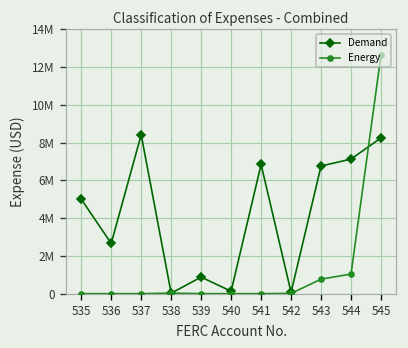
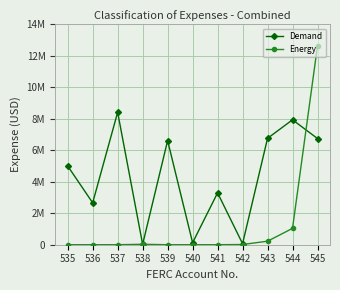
  {
    "Demand": {
      "535": 5000000,
      "536": 2700000,
      "537": 8400000,
-     "539": 900000,
-     "541": 6800000,
+     "539": 6600000,
+     "541": 3300000,
      "543": 6800000,
-     "544": 7100000,
-     "545": 8300000
+     "544": 7900000,
+     "545": 6700000
    },
    "Energy": {
      "535": 0,
      "536": 0,
      "537": 0,
      "539": 0,
      "541": 0,
-     "543": 800000,
+     "543": 200000,
      "544": 1000000
    }
  }
